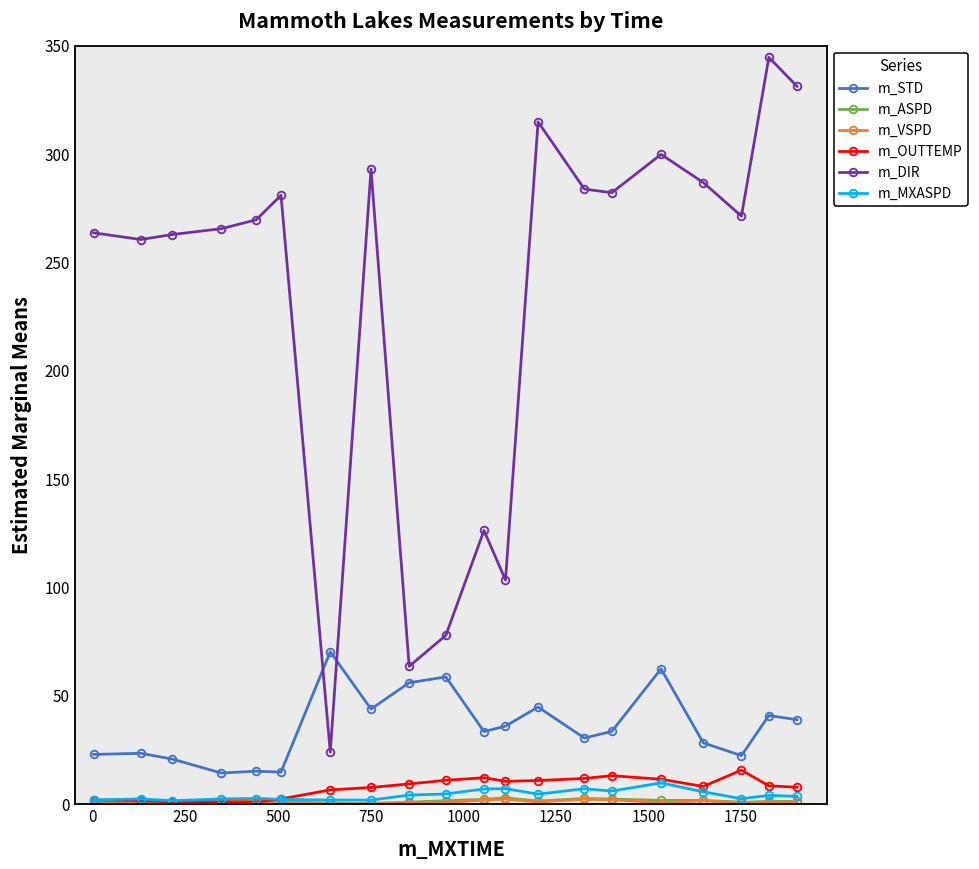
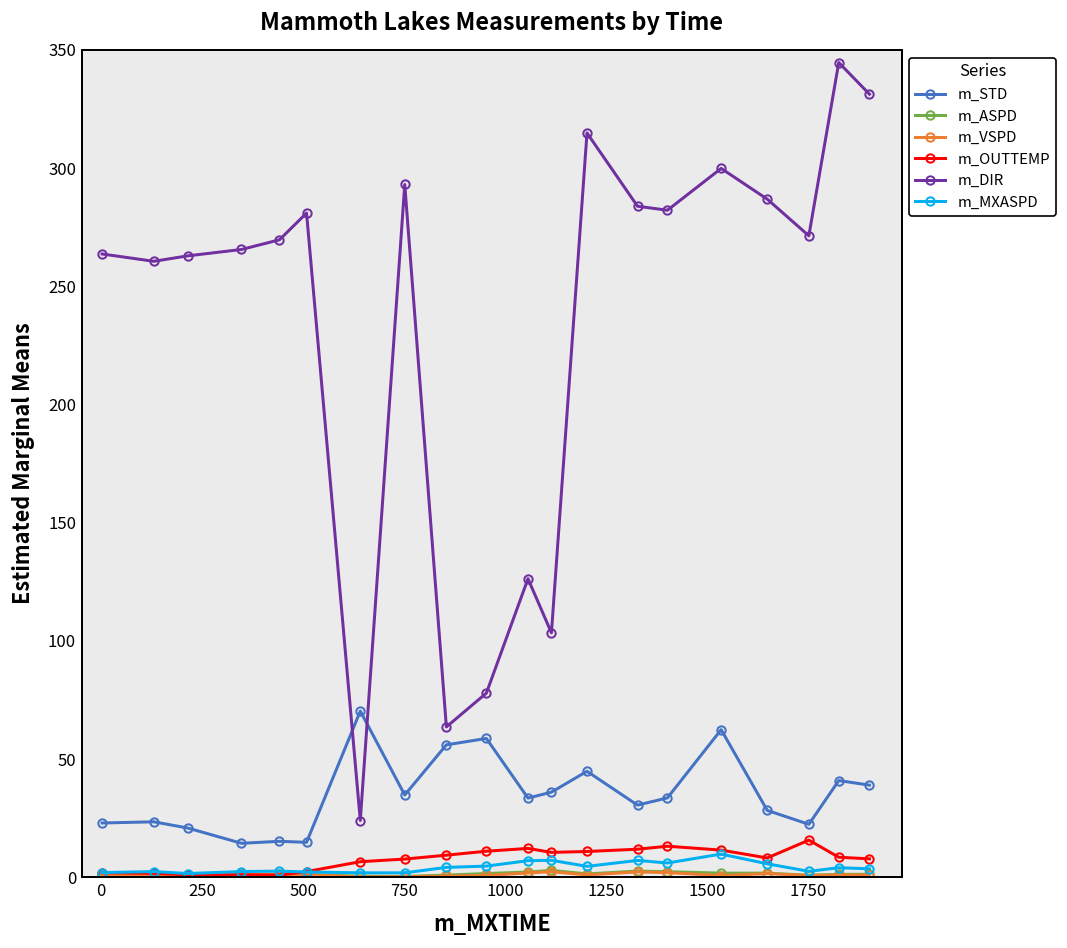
  {
    "m_STD": {
-     "750": 44,
+     "750": 35,
      "1750": 22
    },
    "m_OUTTEMP": {
      "750": 8,
      "1750": 16
    },
    "m_DIR": {
      "750": 293,
      "1750": 271
    },
    "m_MXASPD": {
      "750": 2,
      "1750": 3
    }
  }
